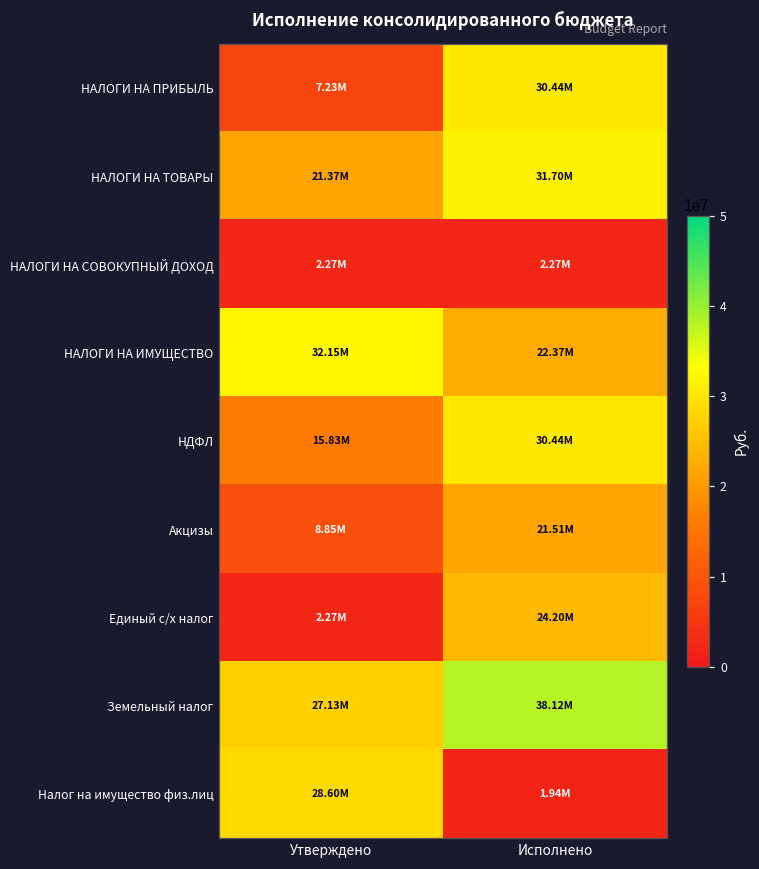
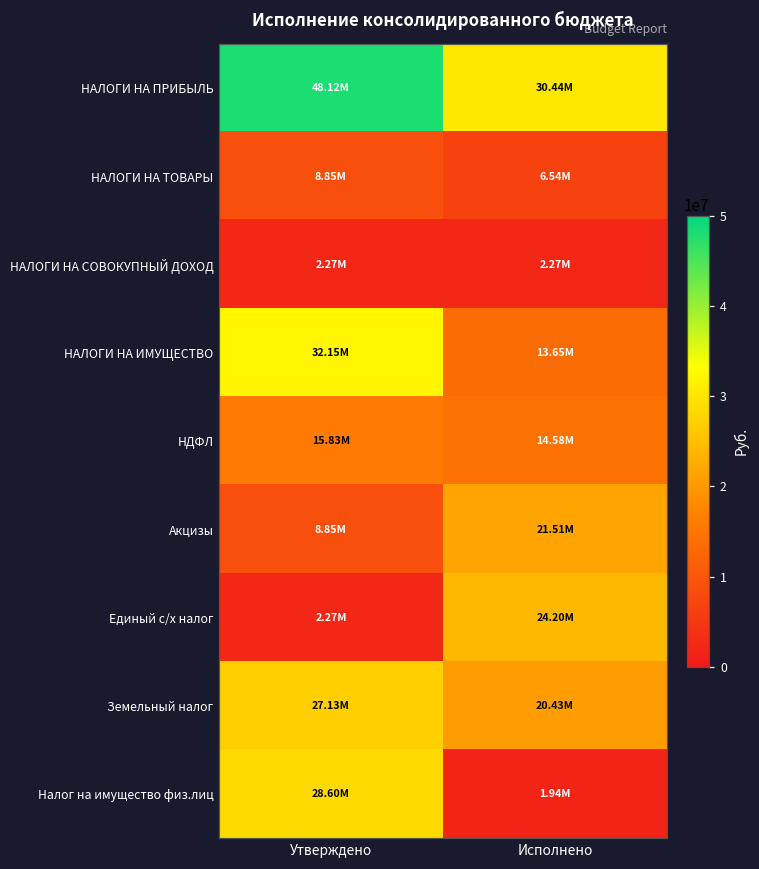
  {
    "НАЛОГИ НА ПРИБЫЛЬ": {
-     "Утверждено": "7.23M",
+     "Утверждено": "48.12M",
      "Исполнено": "30.44M"
    },
    "НАЛОГИ НА ТОВАРЫ": {
-     "Утверждено": "21.37M",
-     "Исполнено": "31.70M"
+     "Утверждено": "8.85M",
+     "Исполнено": "6.54M"
    },
    "НАЛОГИ НА СОВОКУПНЫЙ ДОХОД": {
      "Утверждено": "2.27M",
      "Исполнено": "2.27M"
    },
    "НАЛОГИ НА ИМУЩЕСТВО": {
      "Утверждено": "32.15M",
-     "Исполнено": "22.37M"
+     "Исполнено": "13.65M"
    },
    "НДФЛ": {
      "Утверждено": "15.83M",
-     "Исполнено": "30.44M"
+     "Исполнено": "14.58M"
    },
    "Акцизы": {
      "Утверждено": "8.85M",
      "Исполнено": "21.51M"
    },
    "Единый с/х налог": {
      "Утверждено": "2.27M",
      "Исполнено": "24.20M"
    },
    "Земельный налог": {
      "Утверждено": "27.13M",
-     "Исполнено": "38.12M"
+     "Исполнено": "20.43M"
    },
    "Налог на имущество физ.лиц": {
      "Утверждено": "28.60M",
      "Исполнено": "1.94M"
    }
  }
